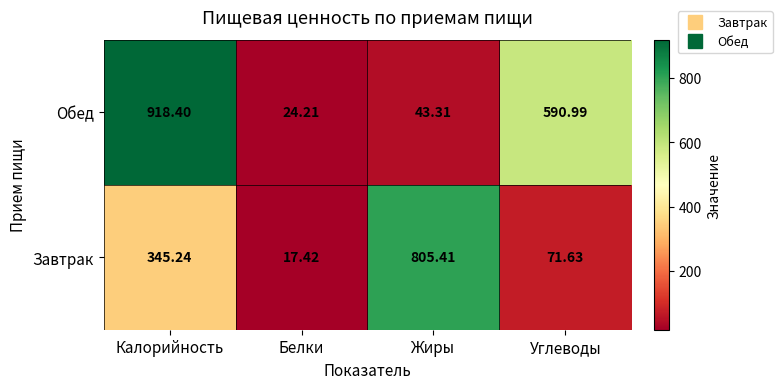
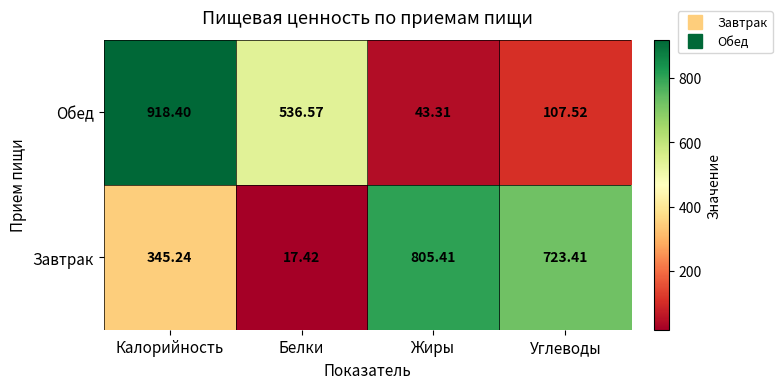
  {
    "Обед": {
      "Калорийность": 918.40,
-     "Белки": 24.21,
+     "Белки": 536.57,
      "Жиры": 43.31,
-     "Углеводы": 590.99
+     "Углеводы": 107.52
    },
    "Завтрак": {
      "Калорийность": 345.24,
      "Белки": 17.42,
      "Жиры": 805.41,
-     "Углеводы": 71.63
+     "Углеводы": 723.41
    }
  }
